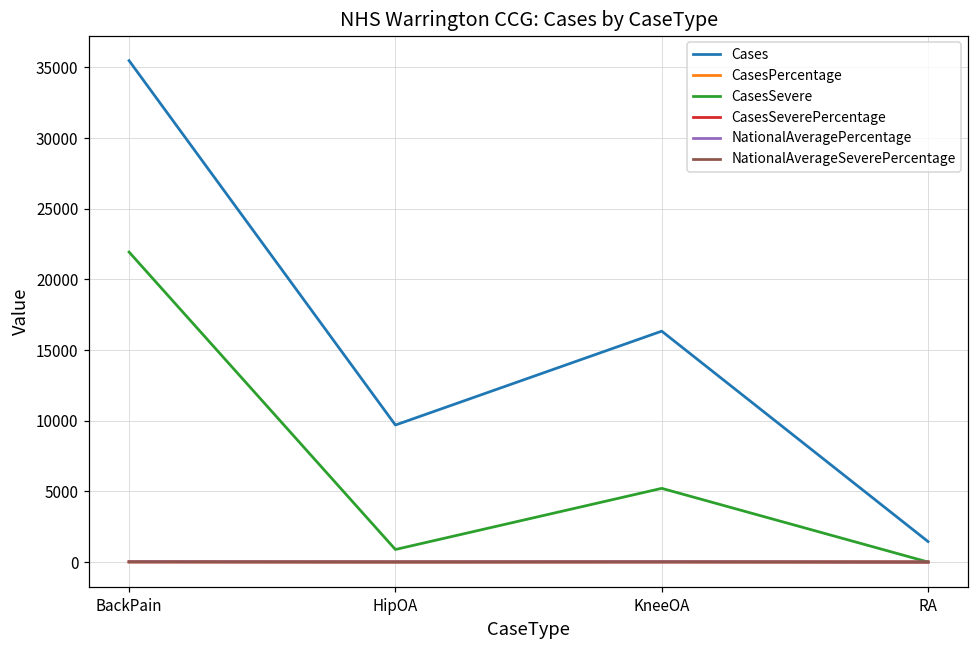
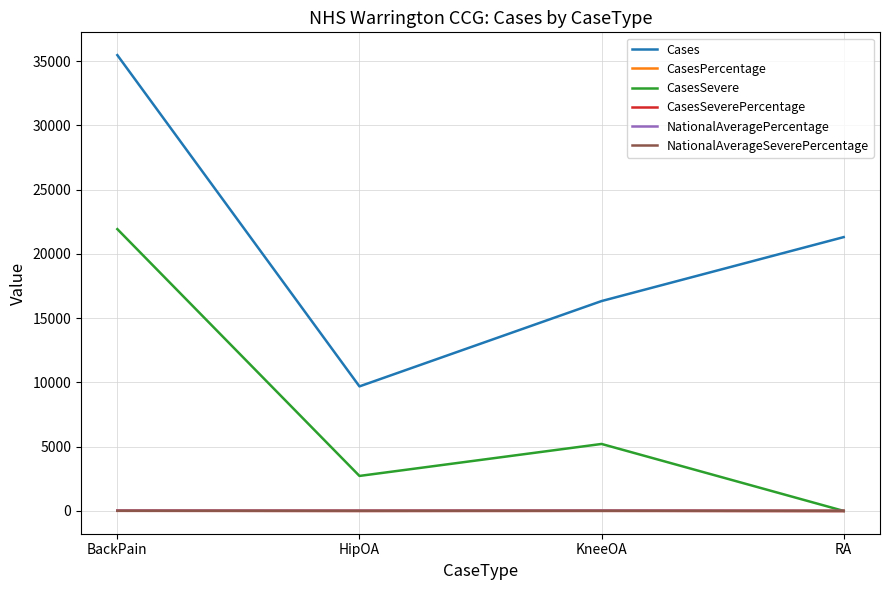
  {
    "Cases": {
      "BackPain": 35500,
      "HipOA": 9700,
      "KneeOA": 16300,
-     "RA": 1400
+     "RA": 21300
    },
    "NationalAverageSeverePercentage": {
      "BackPain": 0,
      "HipOA": 0,
      "KneeOA": 0
    },
    "CasesSevere": {
      "BackPain": 21900,
-     "HipOA": 900,
+     "HipOA": 2700,
      "KneeOA": 5200
    }
  }
